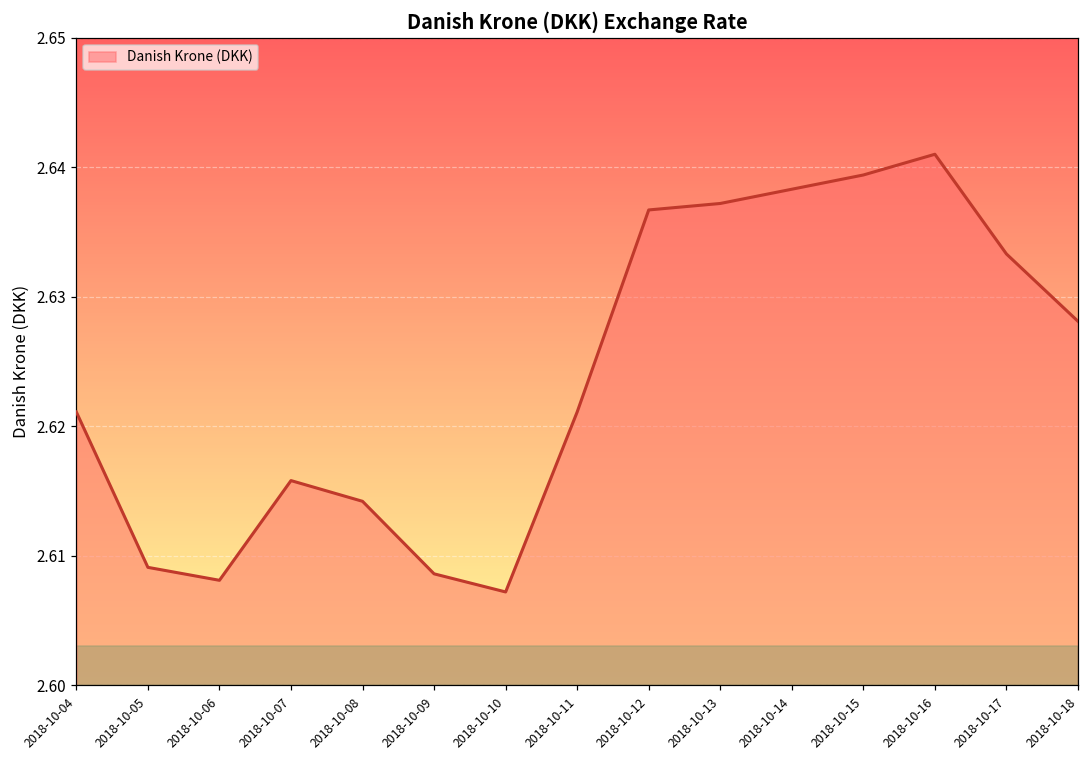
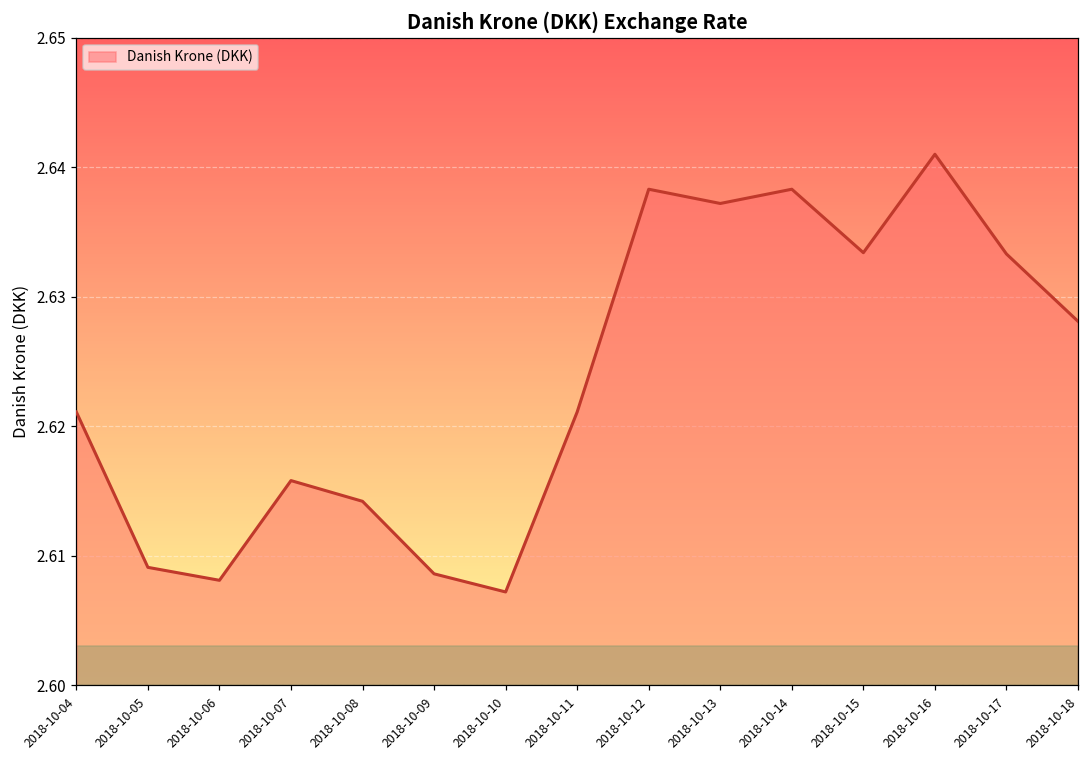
  {
    "2018-10-04": 2.6211,
    "2018-10-05": 2.6091,
    "2018-10-06": 2.6081,
    "2018-10-07": 2.6158,
    "2018-10-08": 2.6142,
    "2018-10-09": 2.6086,
    "2018-10-10": 2.6072,
    "2018-10-11": 2.6211,
-   "2018-10-12": 2.6367,
+   "2018-10-12": 2.6383,
    "2018-10-13": 2.6372,
    "2018-10-14": 2.6383,
-   "2018-10-15": 2.6394,
+   "2018-10-15": 2.6334,
    "2018-10-16": 2.6410,
    "2018-10-17": 2.6333,
    "2018-10-18": 2.6281
  }
